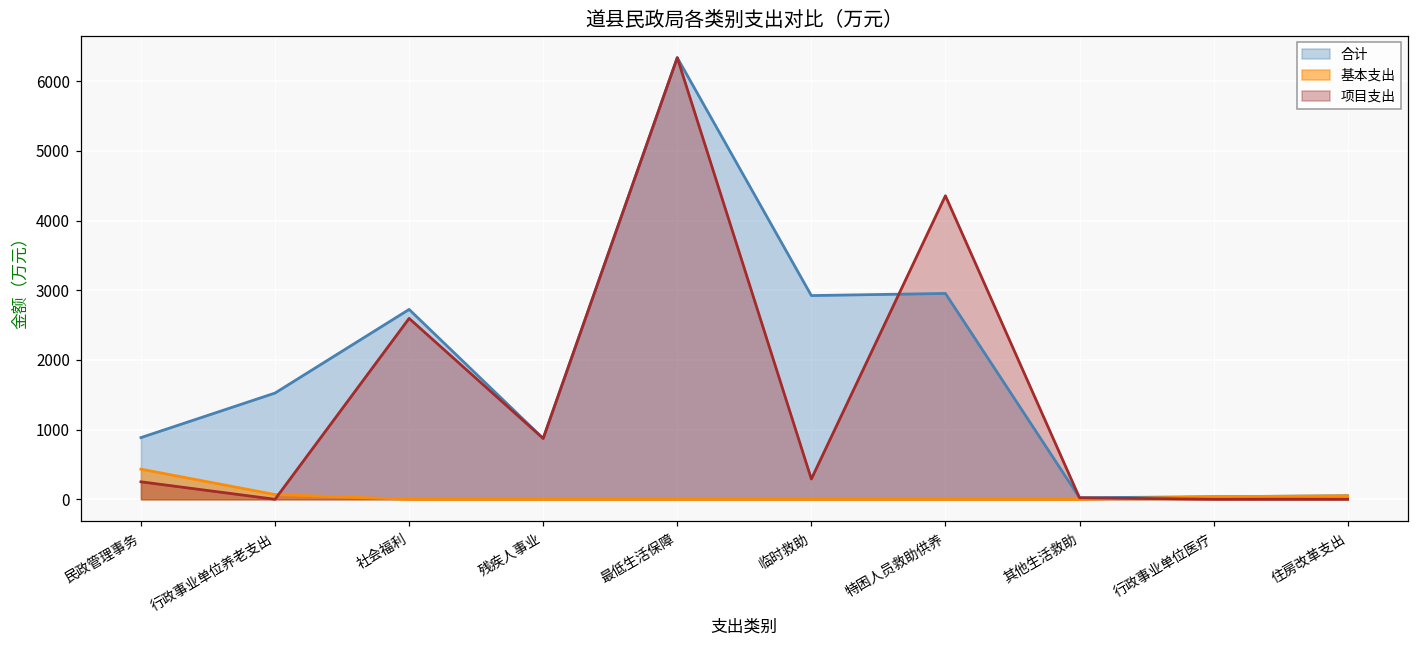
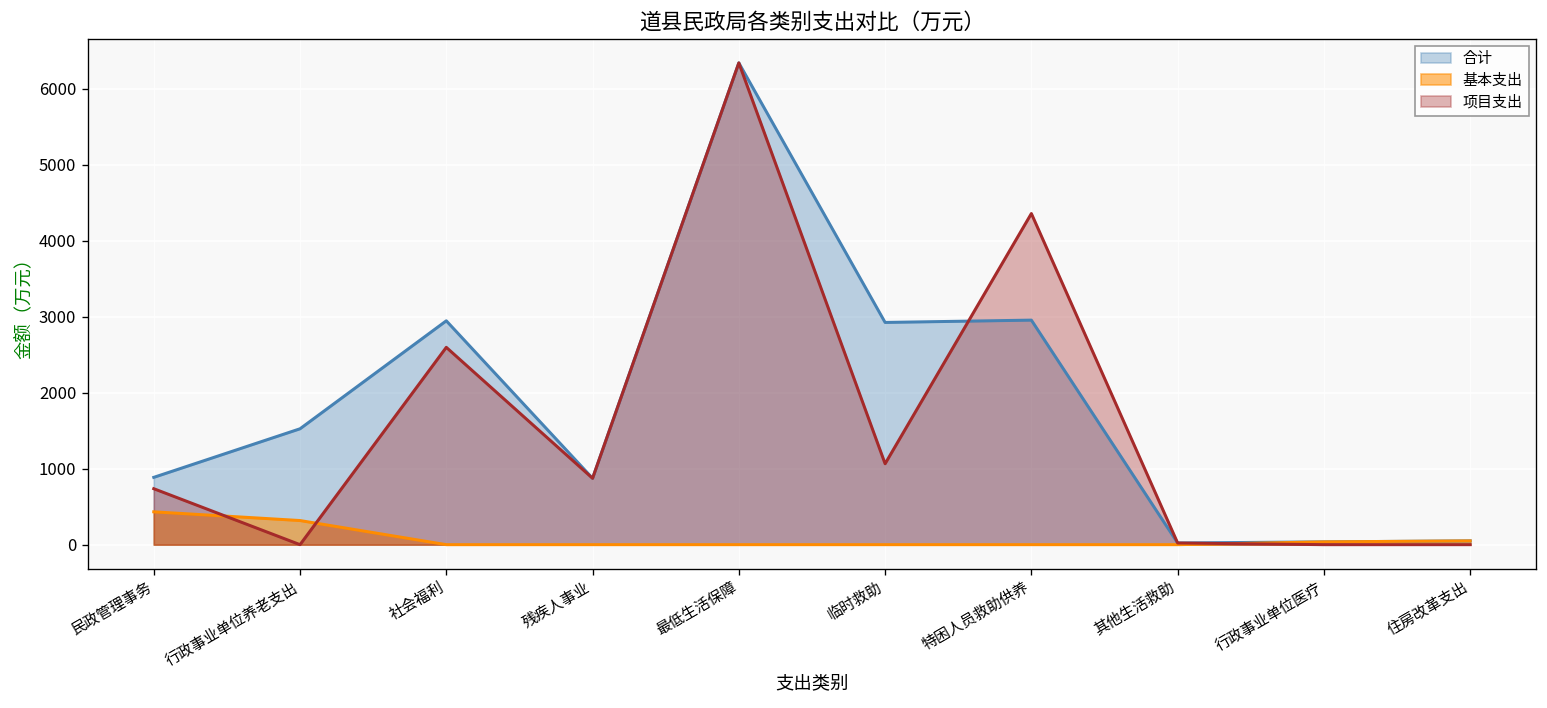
  {
    "合计": {
      "民政管理事务": 900,
      "行政事业单位养老支出": 1500,
-     "社会福利": 2700,
+     "社会福利": 2900,
      "临时救助": 2900,
      "特困人员救助供养": 3000
    },
    "基本支出": {
      "民政管理事务": 400,
-     "行政事业单位养老支出": 100,
+     "行政事业单位养老支出": 300,
      "社会福利": 0,
      "残疾人事业": 0,
      "最低生活保障": 0,
      "临时救助": 0,
      "特困人员救助供养": 0
    },
    "项目支出": {
-     "民政管理事务": 300,
+     "民政管理事务": 700,
      "行政事业单位养老支出": 0,
      "社会福利": 2600,
-     "临时救助": 300,
+     "临时救助": 1100,
      "特困人员救助供养": 4400,
      "住房改革支出": 0
    }
  }
